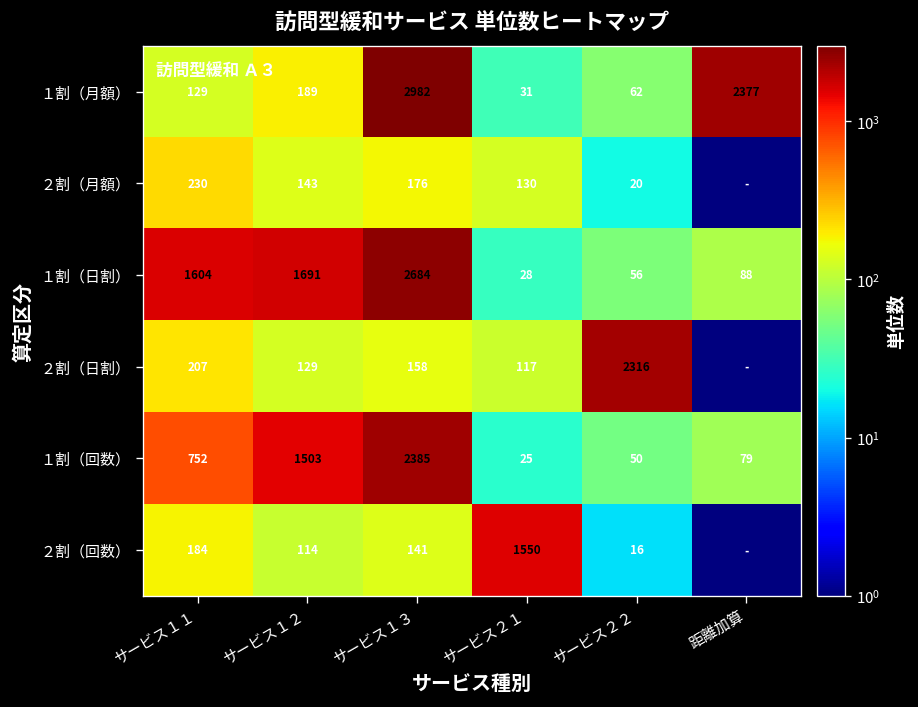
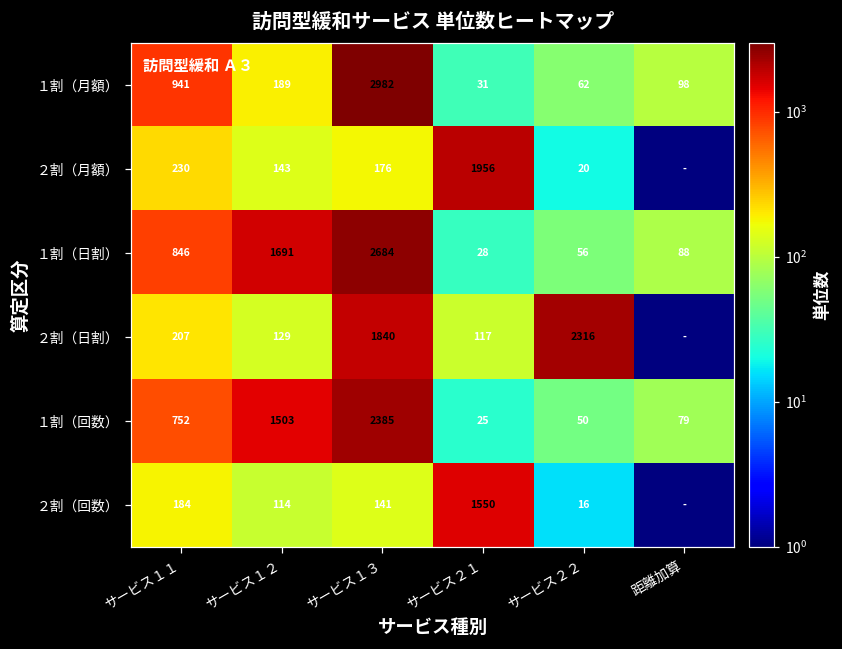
  {
    "１割（月額）": {
-     "サービス１１": 129,
+     "サービス１１": 941,
      "サービス１２": 189,
      "サービス１３": 2982,
      "サービス２１": 31,
      "サービス２２": 62,
-     "距離加算": 2377
+     "距離加算": 98
    },
    "２割（月額）": {
      "サービス１１": 230,
      "サービス１２": 143,
      "サービス１３": 176,
-     "サービス２１": 130,
+     "サービス２１": 1956,
      "サービス２２": 20
    },
    "１割（日割）": {
-     "サービス１１": 1604,
+     "サービス１１": 846,
      "サービス１２": 1691,
      "サービス１３": 2684,
      "サービス２１": 28,
      "サービス２２": 56,
      "距離加算": 88
    },
    "２割（日割）": {
      "サービス１１": 207,
      "サービス１２": 129,
-     "サービス１３": 158,
+     "サービス１３": 1840,
      "サービス２１": 117,
      "サービス２２": 2316
    },
    "１割（回数）": {
      "サービス１１": 752,
      "サービス１２": 1503,
      "サービス１３": 2385,
      "サービス２１": 25,
      "サービス２２": 50,
      "距離加算": 79
    },
    "２割（回数）": {
      "サービス１１": 184,
      "サービス１２": 114,
      "サービス１３": 141,
      "サービス２１": 1550,
      "サービス２２": 16
    }
  }
